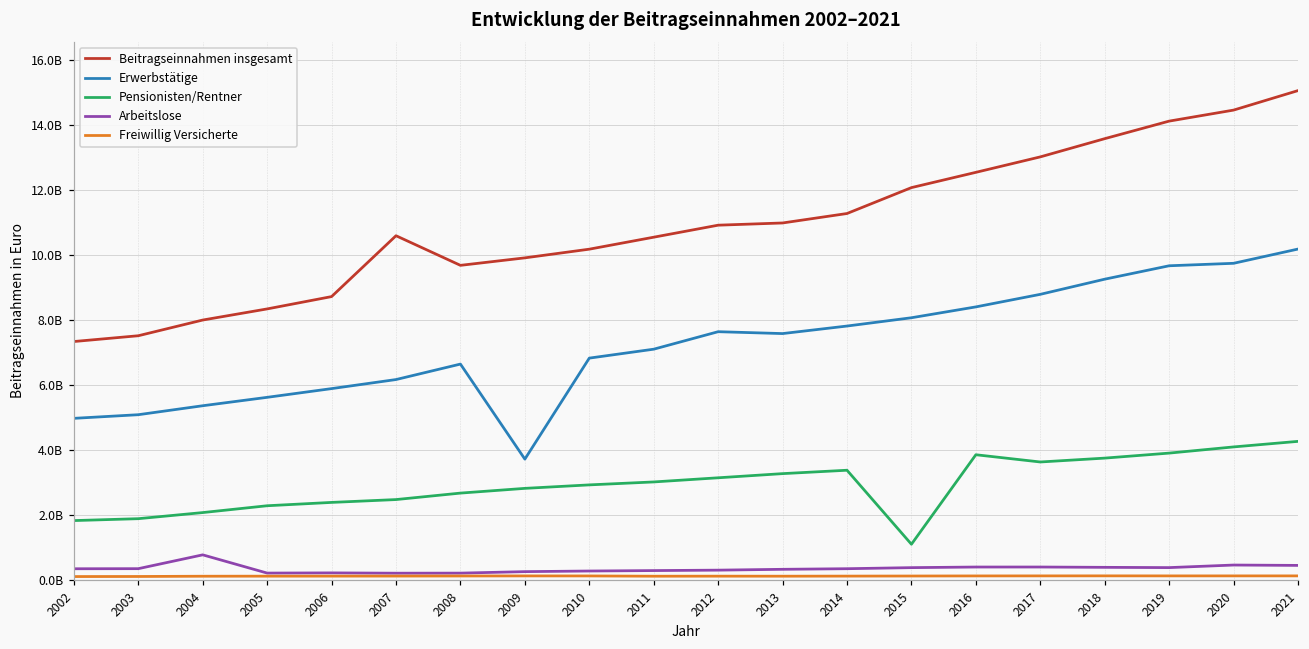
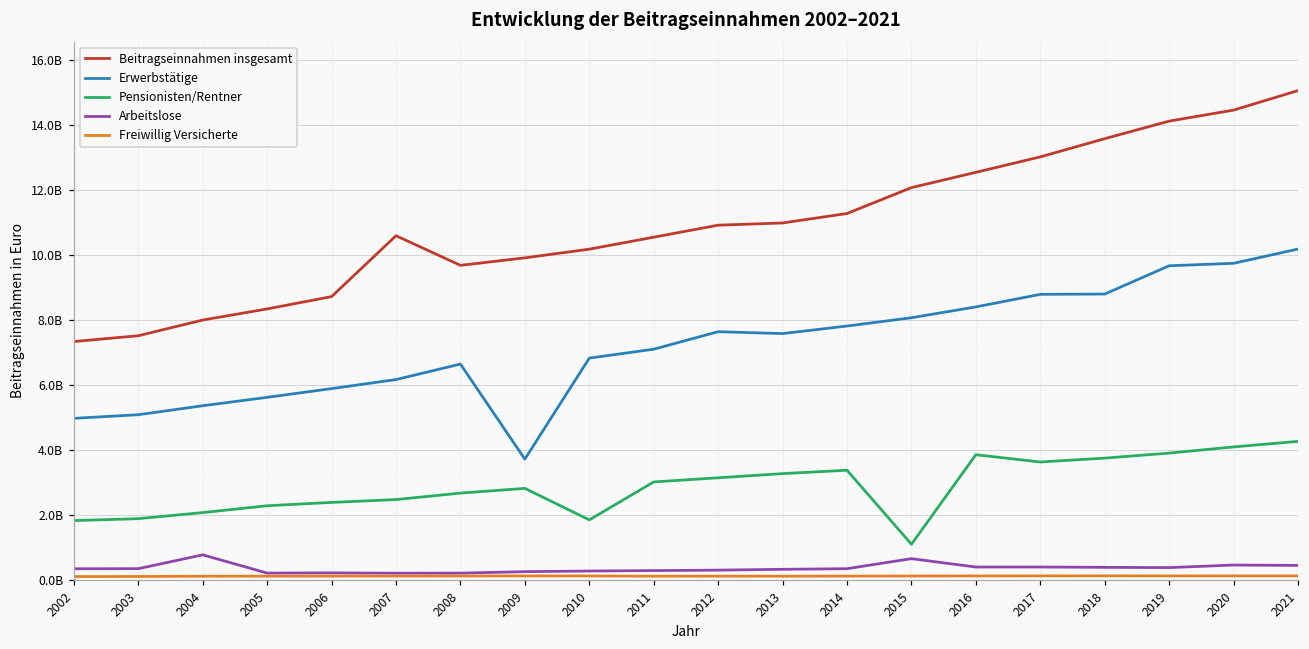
  {
    "Beitragseinnahmen insgesamt": {
      "2002": 7300000000,
      "2003": 7500000000,
      "2004": 8000000000,
      "2005": 8300000000,
      "2006": 8700000000,
      "2007": 10600000000,
      "2008": 9700000000,
      "2009": 9900000000,
      "2010": 10200000000,
      "2011": 10600000000,
      "2012": 10900000000,
      "2013": 11000000000,
      "2014": 11300000000,
      "2015": 12100000000,
      "2016": 12600000000,
      "2017": 13000000000,
      "2018": 13600000000,
      "2019": 14100000000,
      "2020": 14500000000,
      "2021": 15100000000
    },
    "Erwerbstätige": {
      "2002": 5000000000,
      "2003": 5100000000,
      "2004": 5400000000,
      "2005": 5600000000,
      "2006": 5900000000,
      "2007": 6200000000,
      "2008": 6600000000,
      "2009": 3700000000,
      "2010": 6800000000,
      "2011": 7100000000,
      "2012": 7600000000,
      "2013": 7600000000,
      "2014": 7800000000,
      "2015": 8100000000,
      "2016": 8400000000,
      "2017": 8800000000,
-     "2018": 9300000000,
+     "2018": 8800000000,
      "2019": 9700000000,
      "2020": 9800000000,
      "2021": 10200000000
    },
    "Pensionisten/Rentner": {
      "2002": 1800000000,
      "2003": 1900000000,
      "2004": 2100000000,
      "2005": 2300000000,
      "2006": 2400000000,
      "2007": 2500000000,
      "2008": 2700000000,
      "2009": 2800000000,
-     "2010": 2900000000,
+     "2010": 1800000000,
      "2011": 3000000000,
      "2012": 3100000000,
      "2013": 3300000000,
      "2014": 3400000000,
      "2015": 1100000000,
      "2016": 3900000000,
      "2017": 3600000000,
      "2018": 3800000000,
      "2019": 3900000000,
      "2020": 4100000000,
      "2021": 4300000000
    },
    "Arbeitslose": {
      "2002": 300000000,
      "2003": 300000000,
      "2004": 800000000,
      "2005": 200000000,
      "2006": 200000000,
      "2007": 200000000,
      "2008": 200000000,
      "2009": 300000000,
      "2010": 300000000,
      "2011": 300000000,
      "2012": 300000000,
      "2013": 300000000,
      "2014": 300000000,
-     "2015": 400000000,
+     "2015": 700000000,
      "2016": 400000000,
      "2017": 400000000,
      "2018": 400000000,
      "2019": 400000000,
      "2020": 500000000,
      "2021": 400000000
    },
    "Freiwillig Versicherte": {
      "2002": 100000000,
      "2003": 100000000,
      "2004": 100000000,
      "2005": 100000000,
      "2006": 100000000,
      "2007": 100000000,
      "2008": 100000000,
      "2009": 100000000,
      "2010": 100000000,
      "2011": 100000000,
      "2012": 100000000,
      "2013": 100000000,
      "2014": 100000000,
      "2015": 100000000,
      "2016": 100000000,
      "2017": 100000000,
      "2018": 100000000,
      "2019": 100000000,
      "2020": 100000000,
      "2021": 100000000
    }
  }
